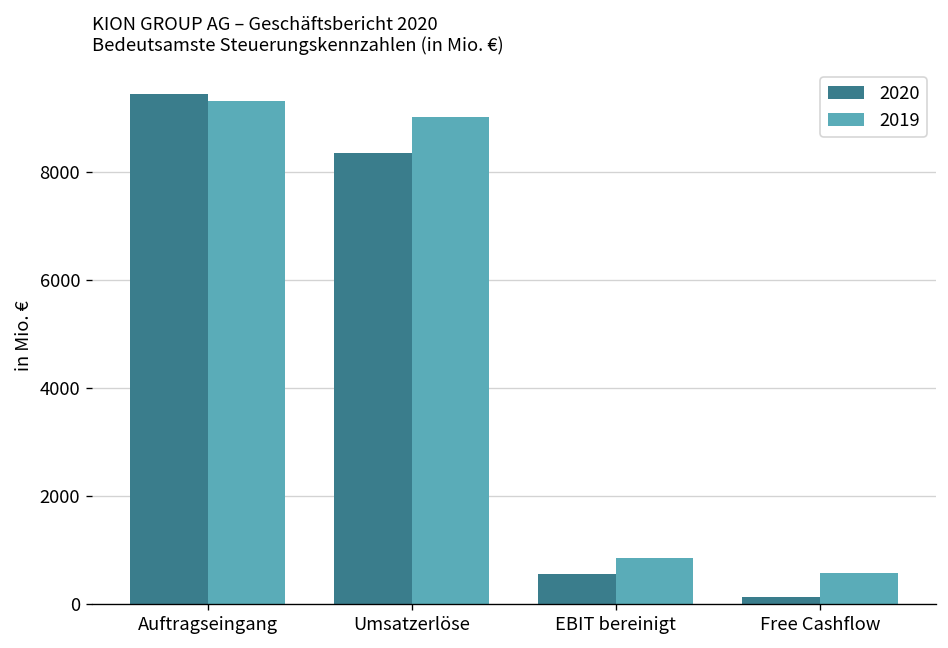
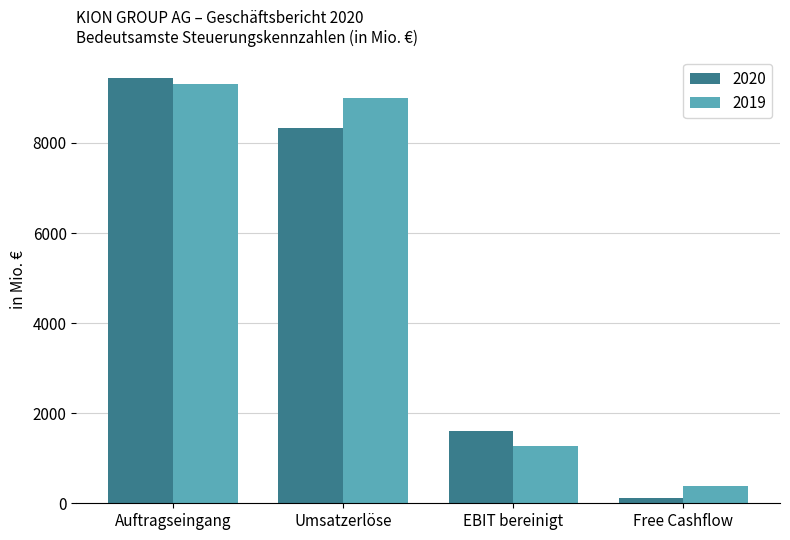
  {
    "2020": {
      "Auftragseingang": 9400,
      "Umsatzerlöse": 8300,
-     "EBIT bereinigt": 500,
+     "EBIT bereinigt": 1600,
      "Free Cashflow": 100
    },
    "2019": {
      "Auftragseingang": 9300,
      "Umsatzerlöse": 9000,
-     "EBIT bereinigt": 900,
-     "Free Cashflow": 600
+     "EBIT bereinigt": 1300,
+     "Free Cashflow": 400
    }
  }
